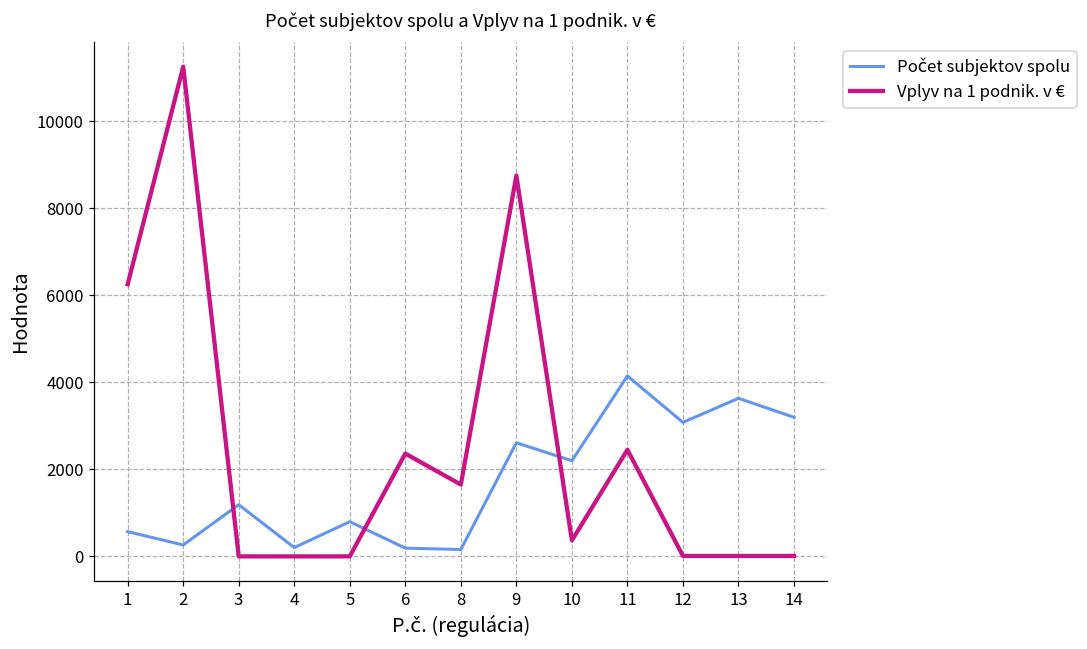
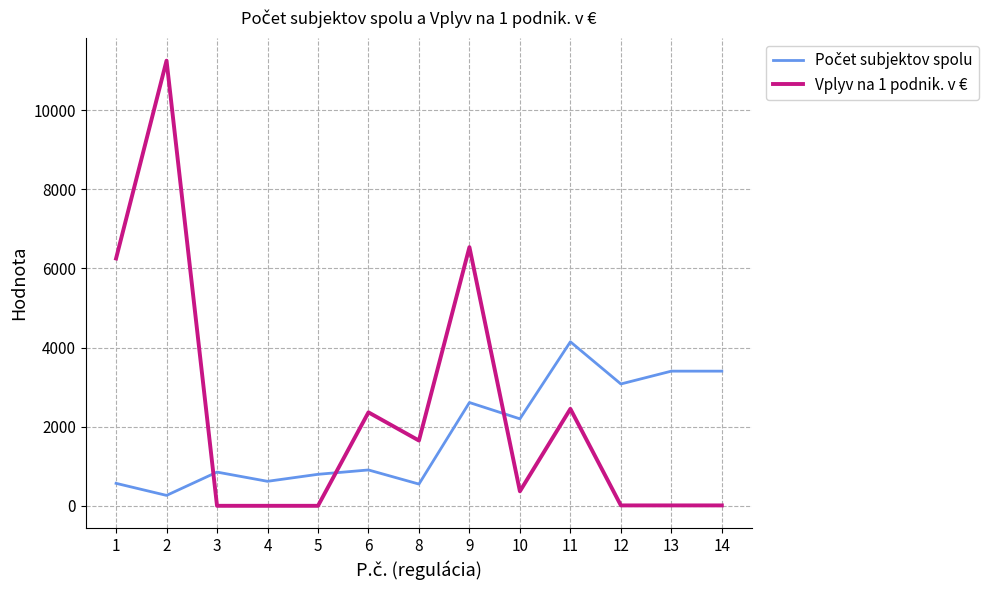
  {
    "Počet subjektov spolu": {
      "1": 600,
      "2": 300,
-     "3": 1200,
-     "4": 200,
+     "3": 900,
+     "4": 600,
      "5": 800,
-     "6": 200,
-     "8": 200,
+     "6": 900,
+     "8": 500,
      "9": 2600,
      "10": 2200,
      "11": 4100,
      "12": 3100,
-     "13": 3600,
-     "14": 3200
+     "13": 3400,
+     "14": 3400
    },
    "Vplyv na 1 podnik. v €": {
      "1": 6300,
      "2": 11300,
      "3": 0,
      "4": 0,
      "5": 0,
      "6": 2400,
      "8": 1600,
-     "9": 8800,
+     "9": 6500,
      "10": 400,
      "11": 2400,
      "12": 0,
      "13": 0,
      "14": 0
    }
  }
